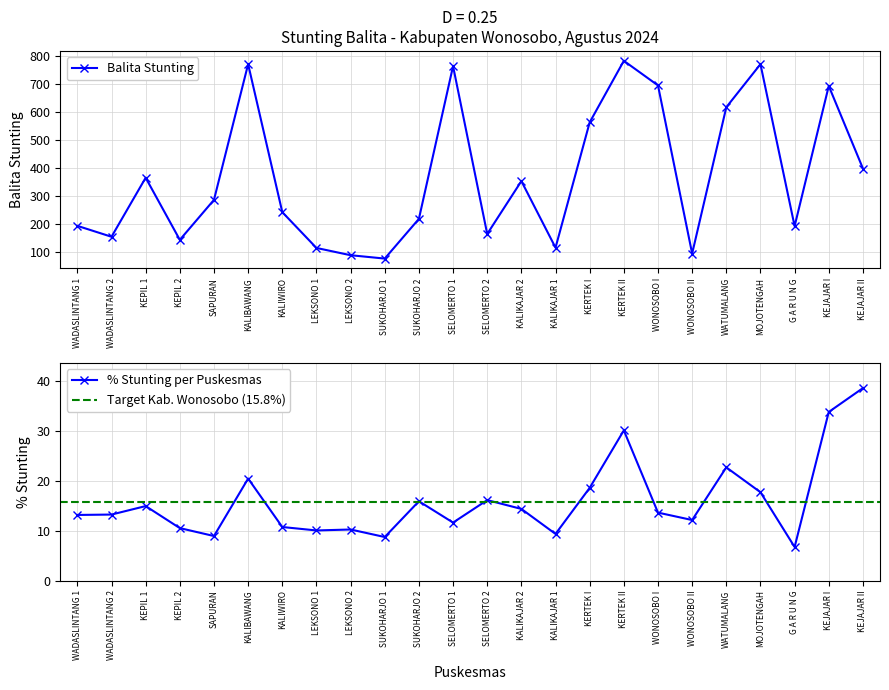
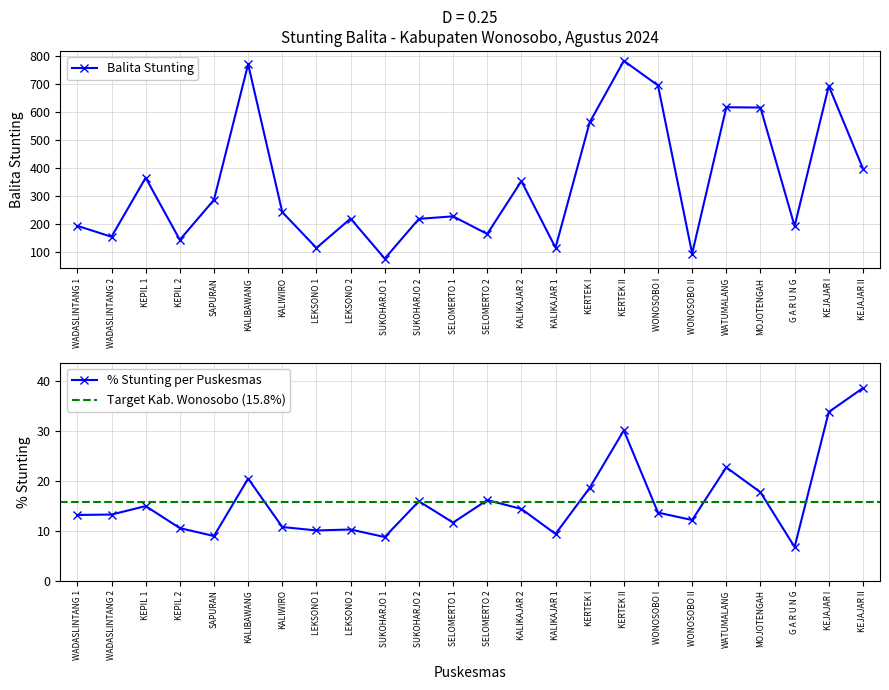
  {
    "D = 0.25 Stunting Balita - Kabupaten Wonosobo, Agustus 2024": {
      "WADASLINTANG 1": 190,
      "WADASLINTANG 2": 160,
      "KEPIL 1": 370,
      "KEPIL 2": 140,
      "SAPURAN": 290,
      "KALIBAWANG": 770,
      "KALIWIRO": 240,
      "LEKSONO 1": 120,
-     "LEKSONO 2": 90,
+     "LEKSONO 2": 220,
      "SUKOHARJO 1": 80,
      "SUKOHARJO 2": 220,
-     "SELOMERTO 1": 770,
+     "SELOMERTO 1": 230,
      "SELOMERTO 2": 170,
      "KALIKAJAR 2": 350,
      "KALIKAJAR 1": 120,
      "KERTEK I": 560,
      "KERTEK II": 780,
      "WONOSOBO I": 700,
      "WONOSOBO II": 100,
      "WATUMALANG": 620,
-     "MOJOTENGAH": 770,
+     "MOJOTENGAH": 620,
      "G A R U N G": 190,
      "KEJAJAR I": 690,
      "KEJAJAR II": 400
    }
  }
